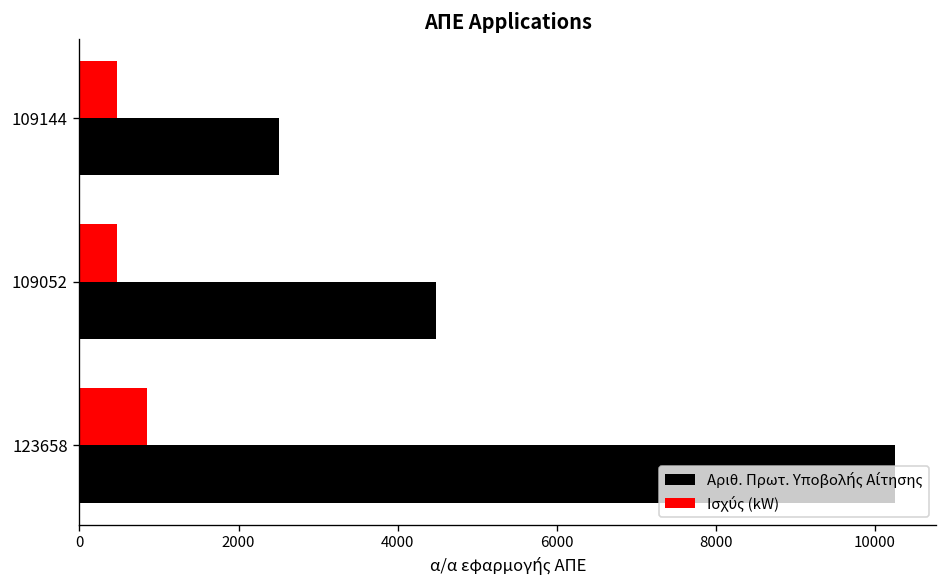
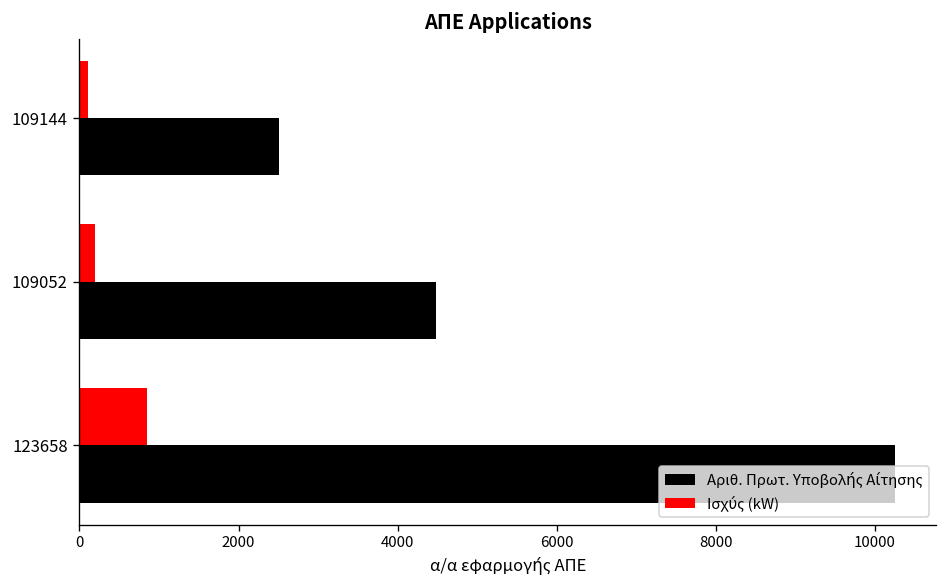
  {
    "Αριθ. Πρωτ. Υποβολής Αίτησης": {
      "109144": 2500,
      "109052": 4500
    },
    "Ισχύς (kW)": {
-     "109144": 500,
-     "109052": 500,
+     "109144": 100,
+     "109052": 200,
      "123658": 900
    }
  }
